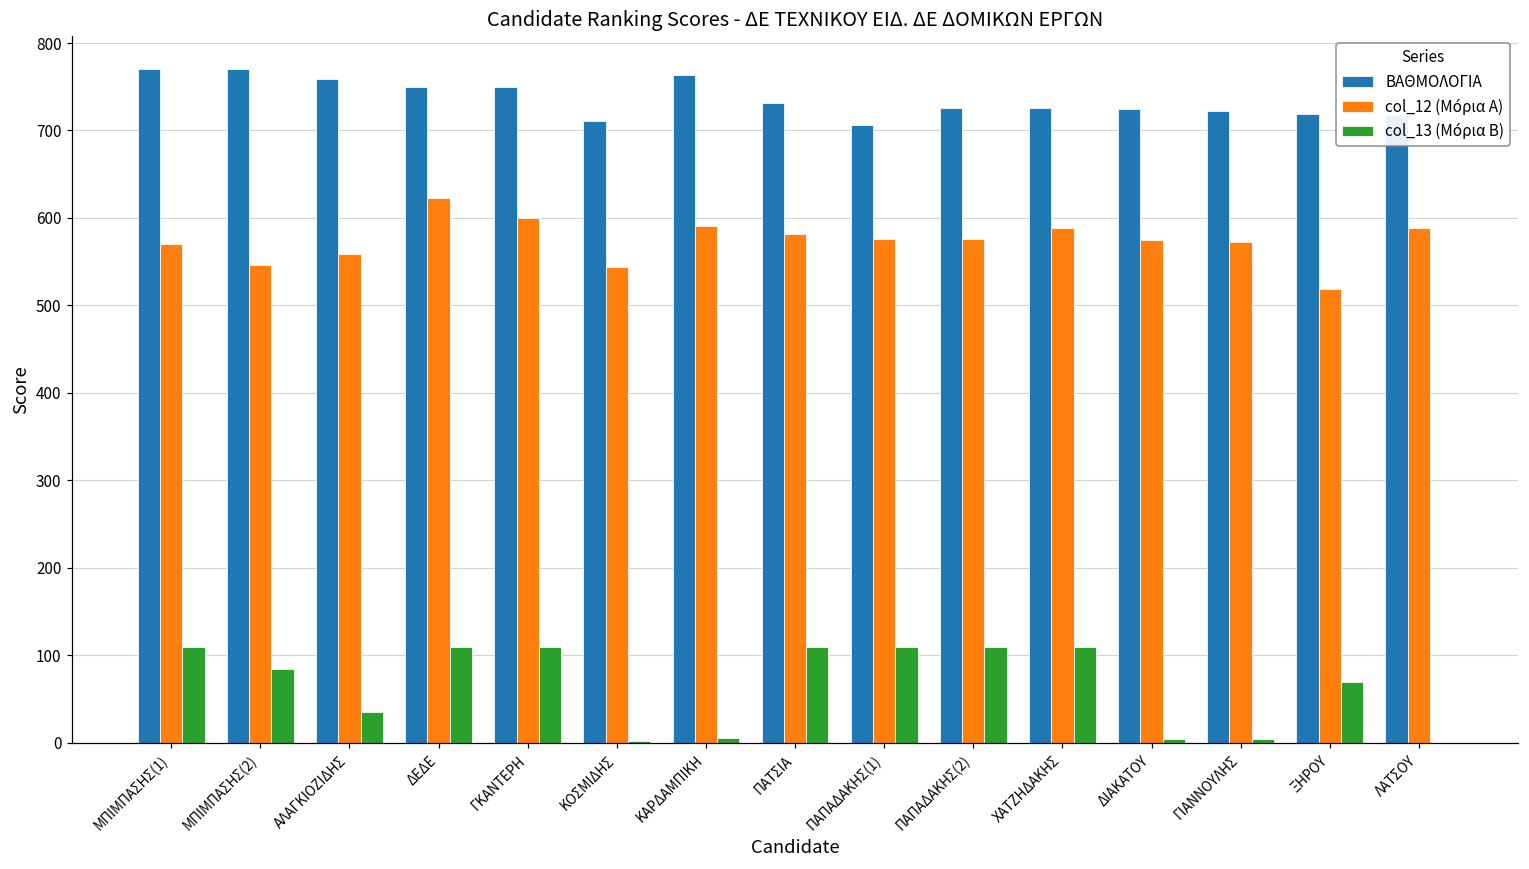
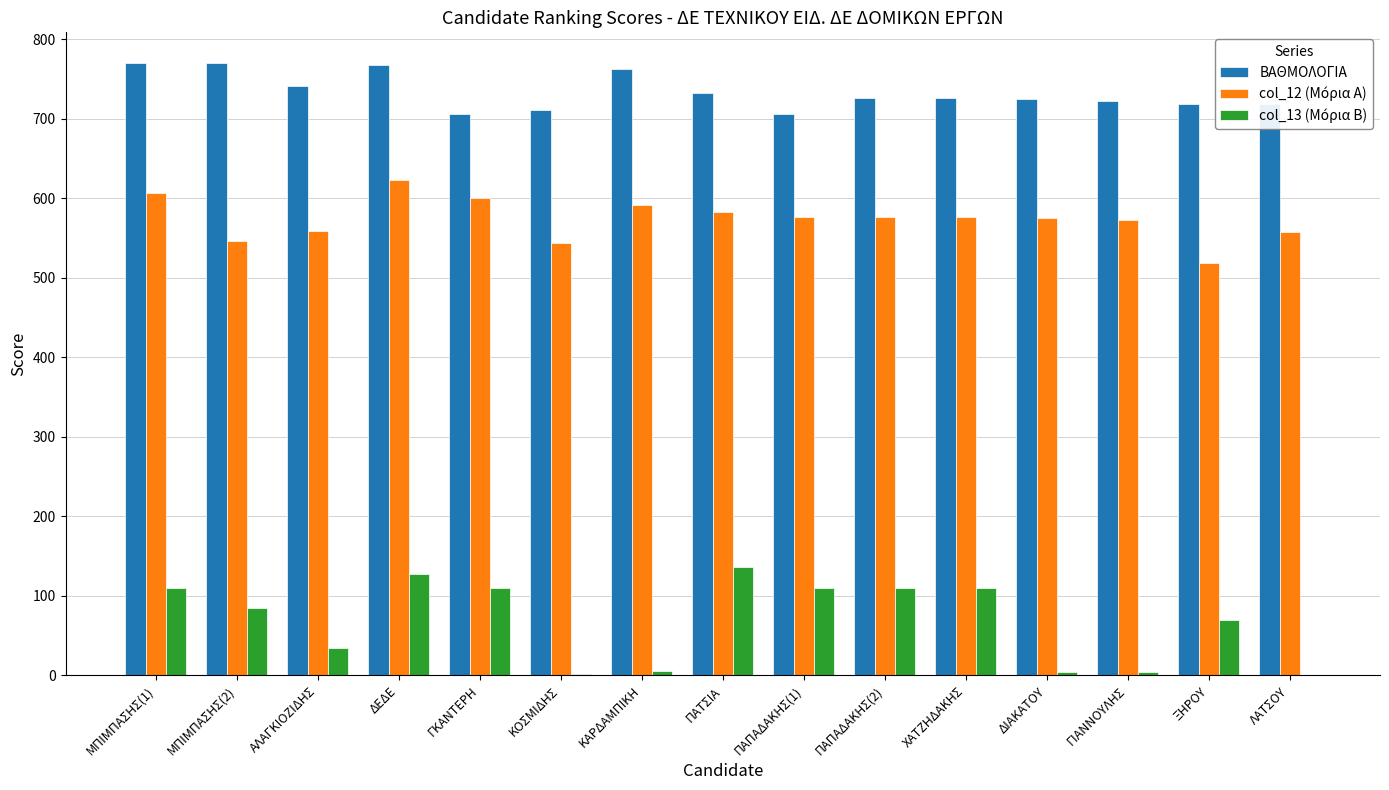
  {
    "ΒΑΘΜΟΛΟΓΙΑ": {
      "ΜΠΙΜΠΑΣΗΣ(1)": 770,
      "ΜΠΙΜΠΑΣΗΣ(2)": 770,
-     "ΑΛΑΓΚΙΟΖΙΔΗΣ": 760,
-     "ΔΕΔΕ": 750,
-     "ΓΚΑΝΤΕΡΗ": 750,
+     "ΑΛΑΓΚΙΟΖΙΔΗΣ": 740,
+     "ΔΕΔΕ": 770,
+     "ΓΚΑΝΤΕΡΗ": 710,
      "ΚΟΣΜΙΔΗΣ": 710,
      "ΚΑΡΔΑΜΠΙΚΗ": 760,
      "ΠΑΤΣΙΑ": 730,
      "ΠΑΠΑΔΑΚΗΣ(1)": 710,
      "ΠΑΠΑΔΑΚΗΣ(2)": 730,
      "ΧΑΤΖΗΔΑΚΗΣ": 730,
      "ΔΙΑΚΑΤΟΥ": 730,
      "ΓΙΑΝΝΟΥΛΗΣ": 720,
      "ΞΗΡΟΥ": 720
    },
    "col_12 (Μόρια Α)": {
-     "ΜΠΙΜΠΑΣΗΣ(1)": 570,
+     "ΜΠΙΜΠΑΣΗΣ(1)": 610,
      "ΜΠΙΜΠΑΣΗΣ(2)": 550,
      "ΑΛΑΓΚΙΟΖΙΔΗΣ": 560,
      "ΔΕΔΕ": 620,
      "ΓΚΑΝΤΕΡΗ": 600,
      "ΚΟΣΜΙΔΗΣ": 540,
      "ΚΑΡΔΑΜΠΙΚΗ": 590,
      "ΠΑΤΣΙΑ": 580,
      "ΠΑΠΑΔΑΚΗΣ(1)": 580,
      "ΠΑΠΑΔΑΚΗΣ(2)": 580,
-     "ΧΑΤΖΗΔΑΚΗΣ": 590,
+     "ΧΑΤΖΗΔΑΚΗΣ": 580,
      "ΔΙΑΚΑΤΟΥ": 580,
      "ΓΙΑΝΝΟΥΛΗΣ": 570,
      "ΞΗΡΟΥ": 520,
-     "ΛΑΤΣΟΥ": 590
+     "ΛΑΤΣΟΥ": 560
    },
    "col_13 (Μόρια Β)": {
      "ΜΠΙΜΠΑΣΗΣ(1)": 110,
      "ΜΠΙΜΠΑΣΗΣ(2)": 90,
      "ΑΛΑΓΚΙΟΖΙΔΗΣ": 40,
-     "ΔΕΔΕ": 110,
+     "ΔΕΔΕ": 130,
      "ΓΚΑΝΤΕΡΗ": 110,
      "ΚΑΡΔΑΜΠΙΚΗ": 10,
-     "ΠΑΤΣΙΑ": 110,
+     "ΠΑΤΣΙΑ": 140,
      "ΠΑΠΑΔΑΚΗΣ(1)": 110,
      "ΠΑΠΑΔΑΚΗΣ(2)": 110,
      "ΧΑΤΖΗΔΑΚΗΣ": 110,
      "ΔΙΑΚΑΤΟΥ": 0,
      "ΓΙΑΝΝΟΥΛΗΣ": 0,
      "ΞΗΡΟΥ": 70,
      "ΛΑΤΣΟΥ": 0
    }
  }
